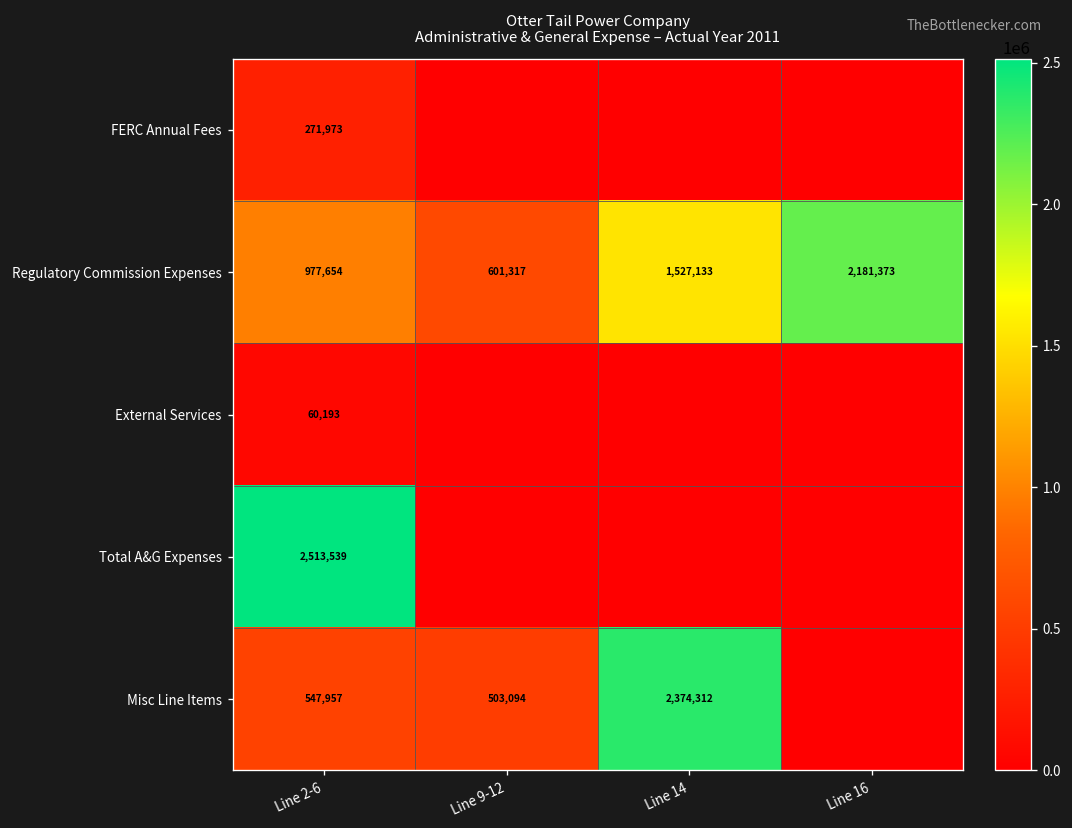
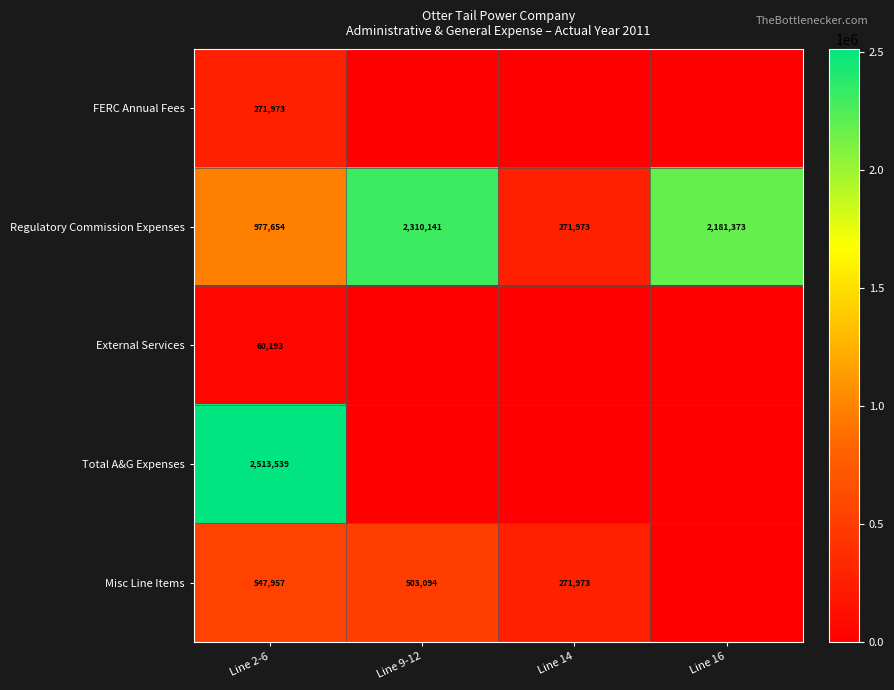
  {
    "FERC Annual Fees": {
      "Line 2-6": "271,973"
    },
    "Regulatory Commission Expenses": {
      "Line 2-6": "977,654",
-     "Line 9-12": "601,317",
-     "Line 14": "1,527,133",
+     "Line 9-12": "2,310,141",
+     "Line 14": "271,973",
      "Line 16": "2,181,373"
    },
    "External Services": {
      "Line 2-6": "60,193"
    },
    "Total A&G Expenses": {
      "Line 2-6": "2,513,539"
    },
    "Misc Line Items": {
      "Line 2-6": "547,957",
      "Line 9-12": "503,094",
-     "Line 14": "2,374,312"
+     "Line 14": "271,973"
    }
  }
